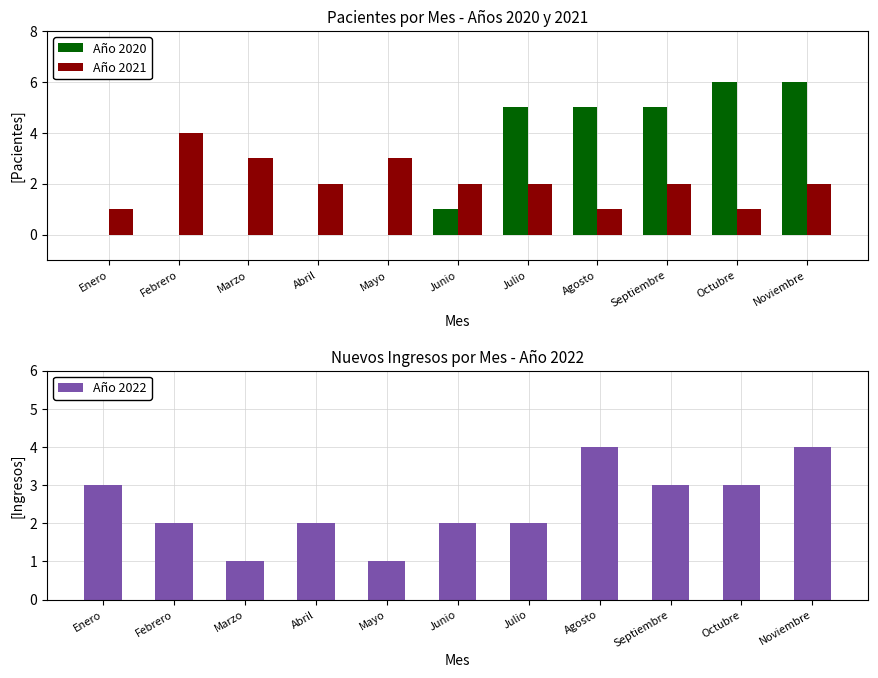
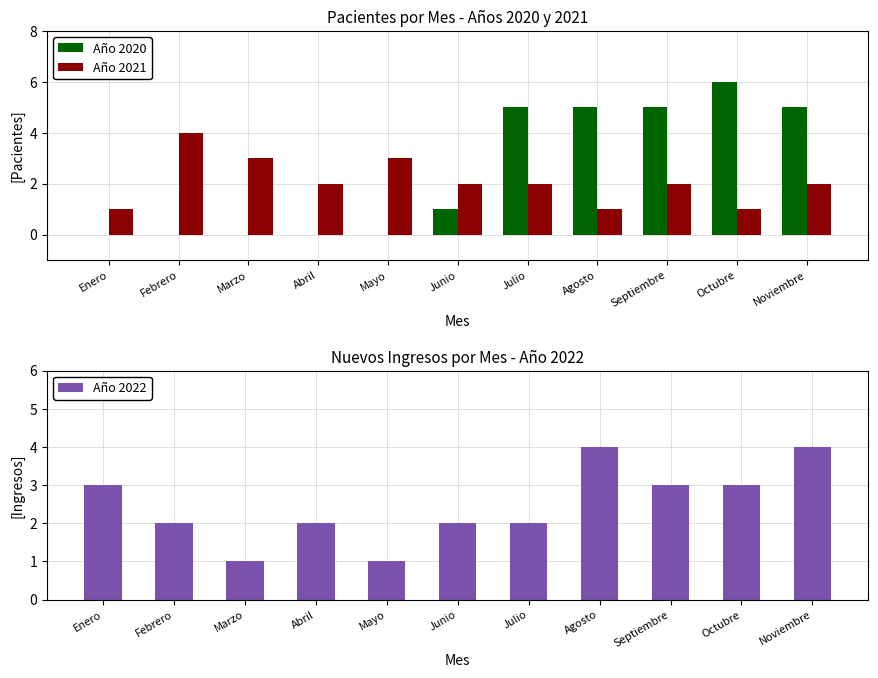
  {
    "Pacientes por Mes - Años 2020 y 2021": {
      "Año 2020": {
        "Enero": 0,
        "Febrero": 0,
        "Marzo": 0,
        "Abril": 0,
        "Mayo": 0,
        "Junio": 1,
        "Julio": 5,
        "Agosto": 5,
        "Septiembre": 5,
        "Octubre": 6,
-       "Noviembre": 6
+       "Noviembre": 5
      },
      "Año 2021": {
        "Enero": 1,
        "Febrero": 4,
        "Marzo": 3,
        "Abril": 2,
        "Mayo": 3,
        "Junio": 2,
        "Julio": 2,
        "Agosto": 1,
        "Septiembre": 2,
        "Octubre": 1,
        "Noviembre": 2
      }
    },
    "Nuevos Ingresos por Mes - Año 2022": {
      "Enero": 3.0,
      "Febrero": 2.0,
      "Marzo": 1.0,
      "Abril": 2.0,
      "Mayo": 1.0,
      "Junio": 2.0,
      "Julio": 2.0,
      "Agosto": 4.0,
      "Septiembre": 3.0,
      "Octubre": 3.0,
      "Noviembre": 4.0
    }
  }
